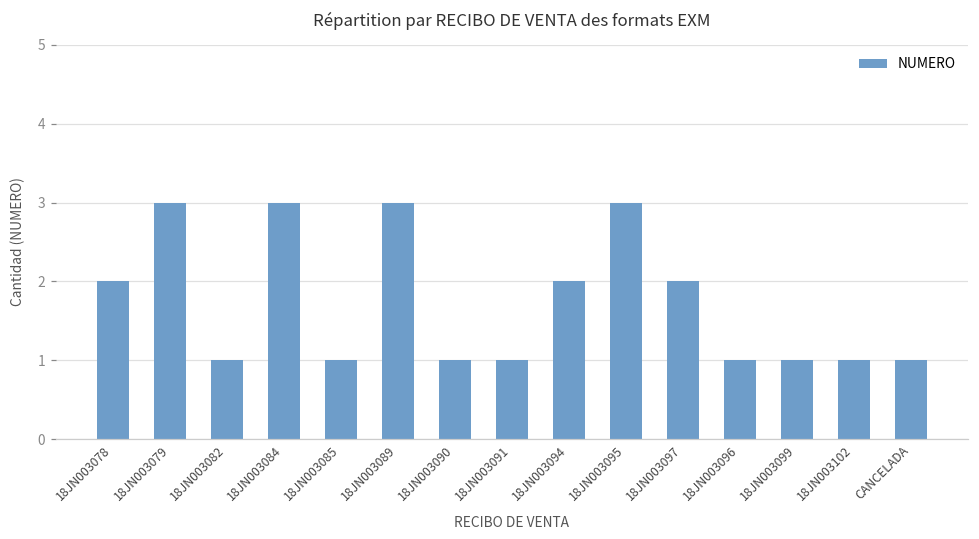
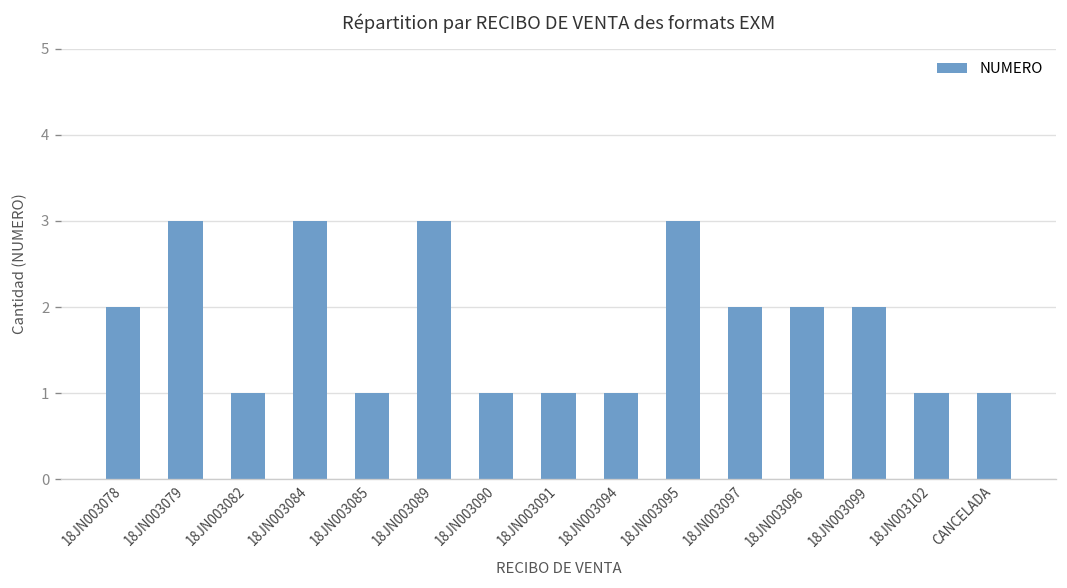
  {
    "18JN003078": 2,
    "18JN003079": 3,
    "18JN003082": 1,
    "18JN003084": 3,
    "18JN003085": 1,
    "18JN003089": 3,
    "18JN003090": 1,
    "18JN003091": 1,
-   "18JN003094": 2,
+   "18JN003094": 1,
    "18JN003095": 3,
    "18JN003097": 2,
-   "18JN003096": 1,
-   "18JN003099": 1,
+   "18JN003096": 2,
+   "18JN003099": 2,
    "18JN003102": 1,
    "CANCELADA": 1
  }
